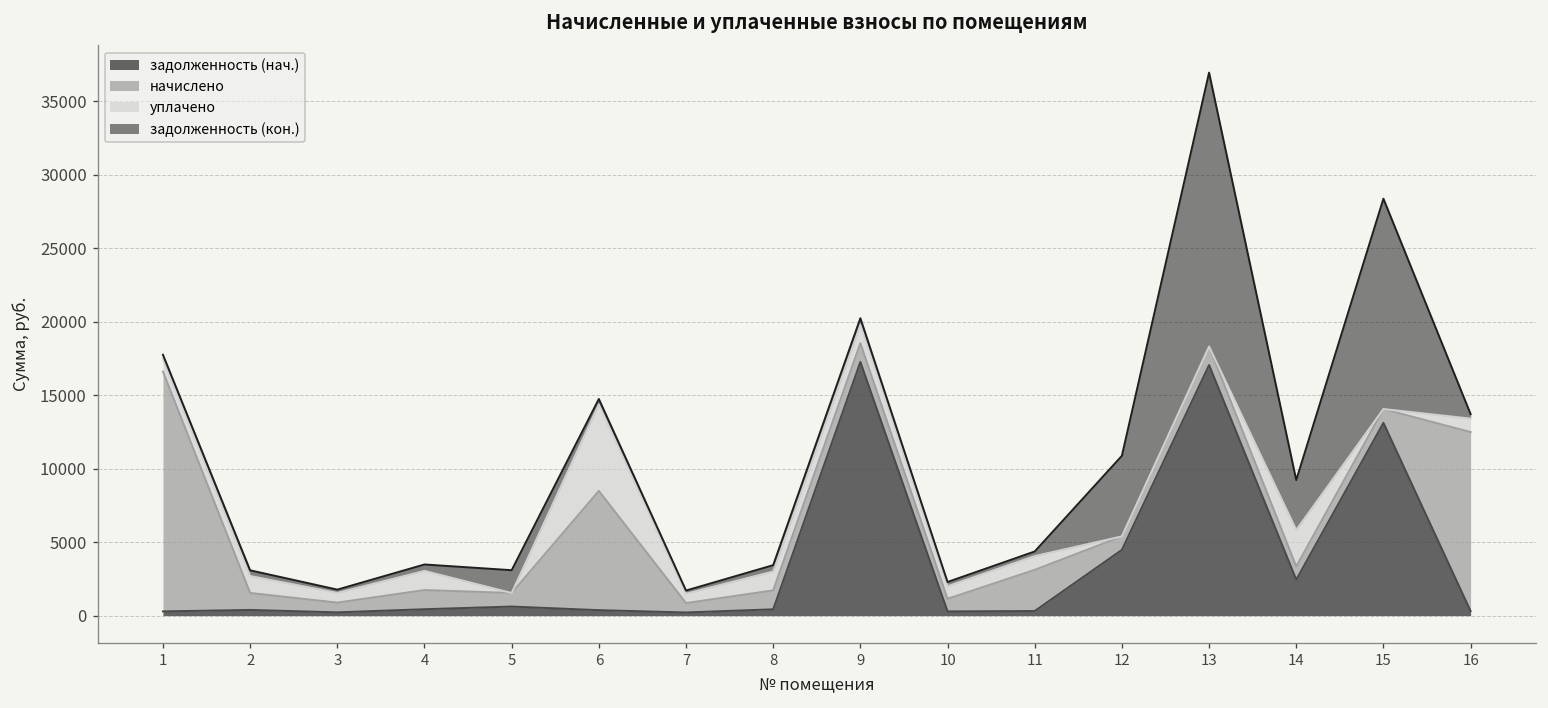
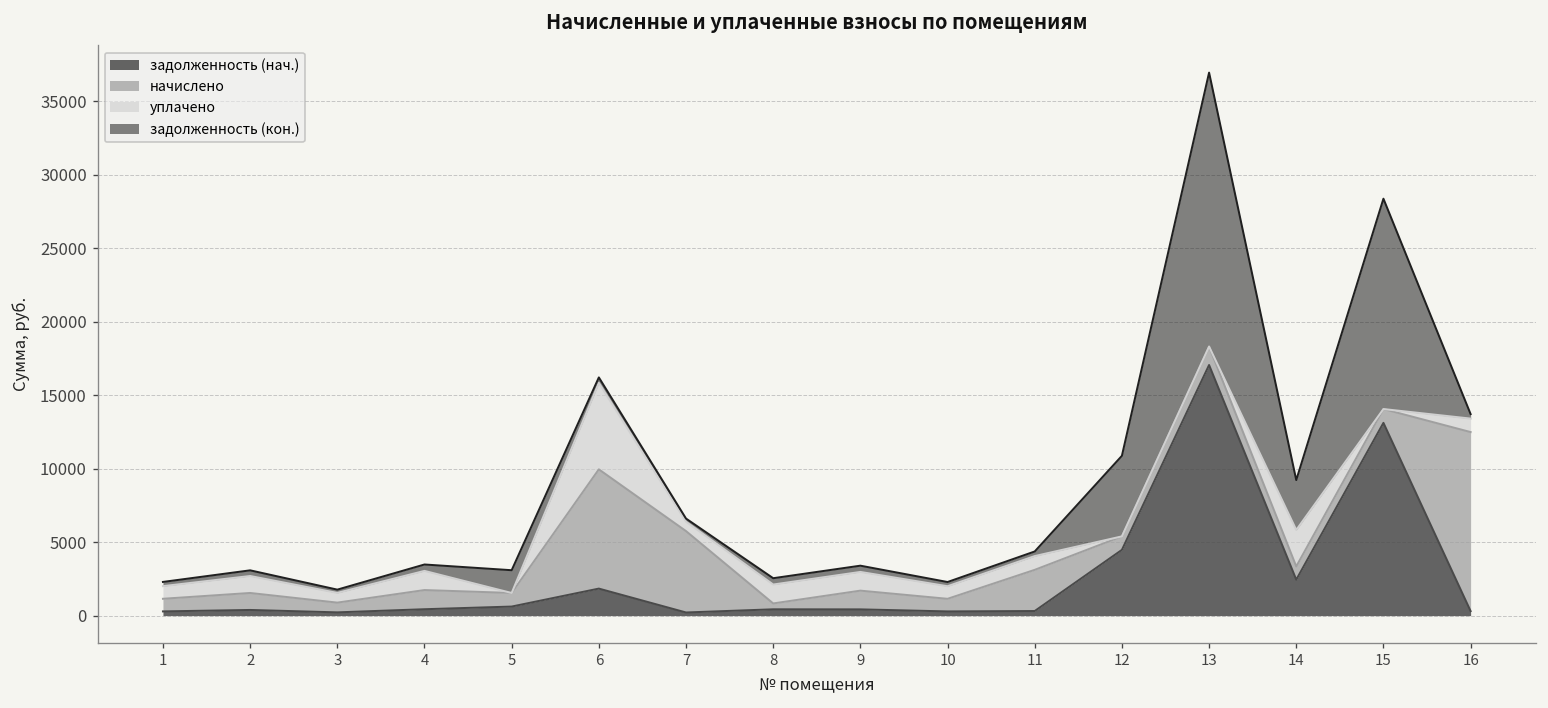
  {
    "задолженность (нач.)": {
      "1": 300,
      "2": 400,
      "3": 200,
      "4": 400,
      "5": 600,
-     "6": 400,
+     "6": 1800,
      "7": 200,
      "8": 400,
-     "9": 17300,
+     "9": 400,
      "10": 300,
      "11": 300,
      "12": 4500,
      "13": 17100,
      "14": 2400,
      "15": 13100,
      "16": 300
    },
    "начислено": {
-     "1": 16300,
+     "1": 900,
      "2": 1200,
      "3": 700,
      "4": 1300,
      "6": 8100,
-     "7": 600,
-     "8": 1300,
+     "7": 5500,
+     "8": 400,
      "9": 1300,
      "10": 900,
      "11": 2800,
      "14": 900,
      "16": 12200
    },
    "уплачено": {
      "1": 900,
      "2": 1200,
      "3": 700,
      "4": 1300,
      "6": 5900,
      "7": 600,
      "8": 1300,
      "9": 1300,
      "10": 900,
      "11": 900,
      "14": 2500,
      "16": 900
    },
    "задолженность (кон.)": {
      "1": 300,
      "2": 400,
      "3": 200,
      "4": 400,
      "5": 1500,
      "6": 400,
      "7": 200,
      "8": 400,
      "9": 400,
      "10": 300,
      "11": 300,
      "12": 5500,
      "13": 18600,
      "14": 3400,
      "15": 14300,
      "16": 300
    }
  }
